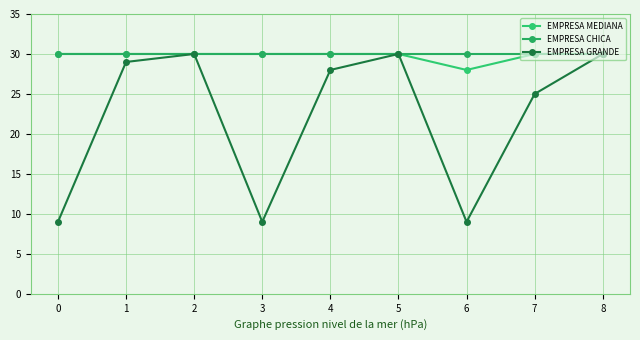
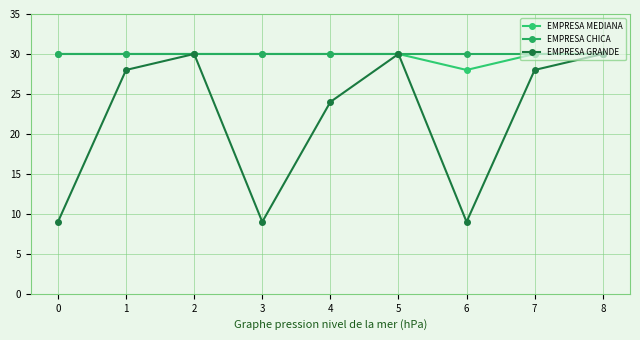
  {
    "EMPRESA GRANDE": {
      "0": 9,
-     "1": 29,
+     "1": 28,
      "3": 9,
-     "4": 28,
+     "4": 24,
      "6": 9,
-     "7": 25
+     "7": 28
    }
  }
